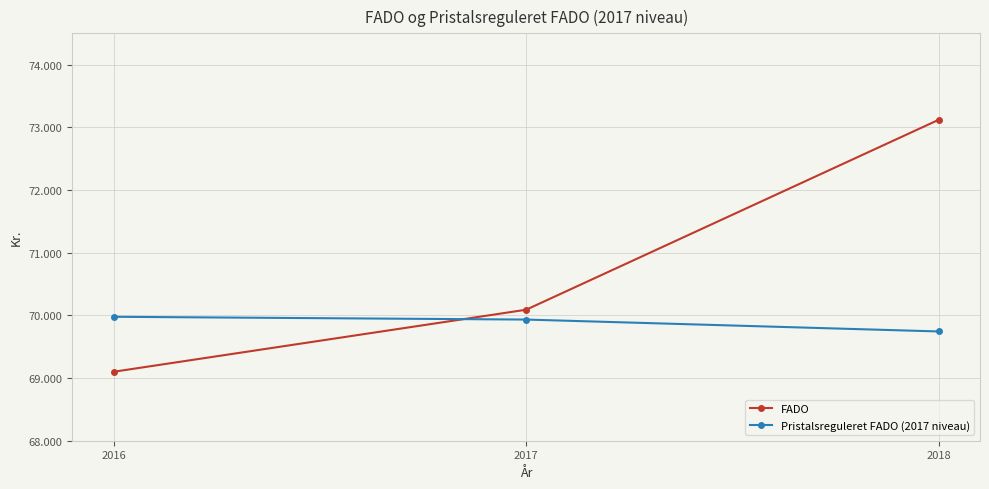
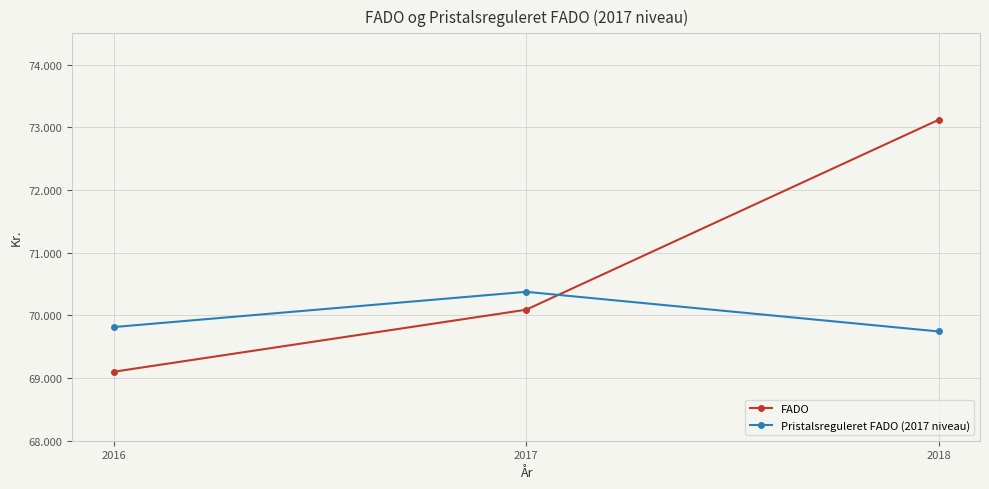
  {
    "FADO": {
      "2016": 69.1,
      "2017": 70.1,
      "2018": 73.1
    },
    "Pristalsreguleret FADO (2017 niveau)": {
-     "2016": 70.0,
-     "2017": 69.9,
+     "2016": 69.8,
+     "2017": 70.4,
      "2018": 69.7
    }
  }
